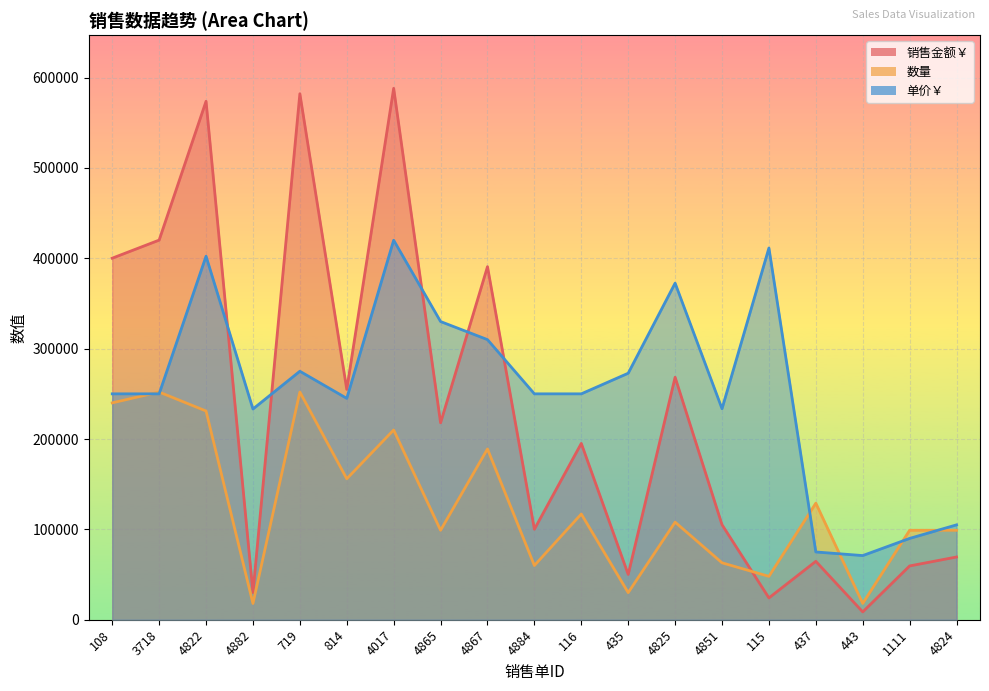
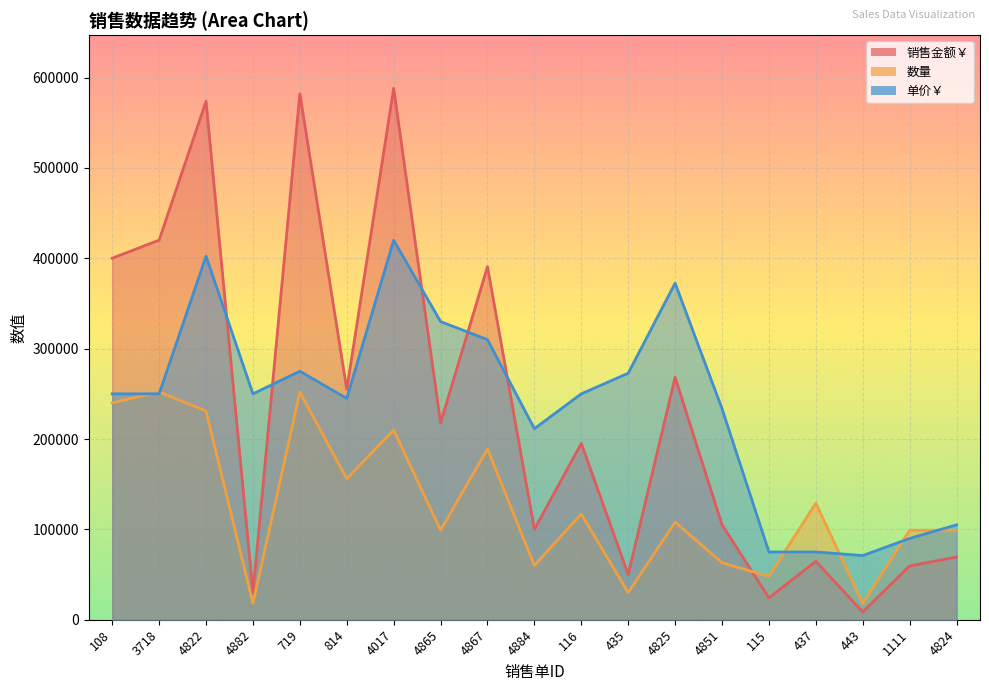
  {
    "单价￥": {
      "108": 250000,
      "4822": 400000,
-     "4882": 230000,
+     "4882": 250000,
      "719": 280000,
      "814": 250000,
      "4017": 420000,
      "4865": 330000,
      "4867": 310000,
-     "4884": 250000,
+     "4884": 210000,
      "116": 250000,
      "435": 270000,
      "4825": 370000,
      "4851": 230000,
-     "115": 410000,
+     "115": 80000,
      "437": 80000,
      "443": 70000,
      "1111": 90000,
      "4824": 110000
    }
  }
